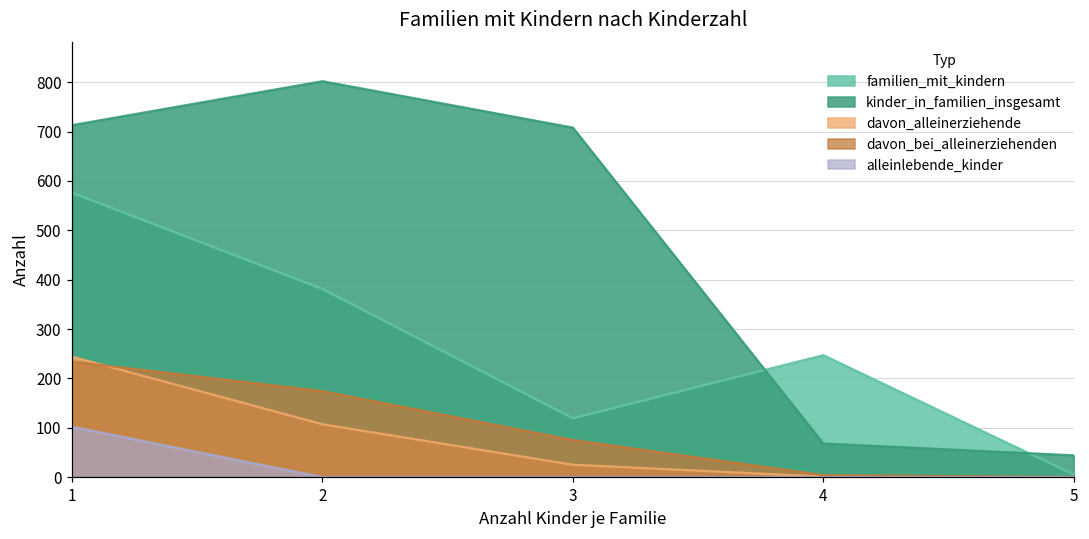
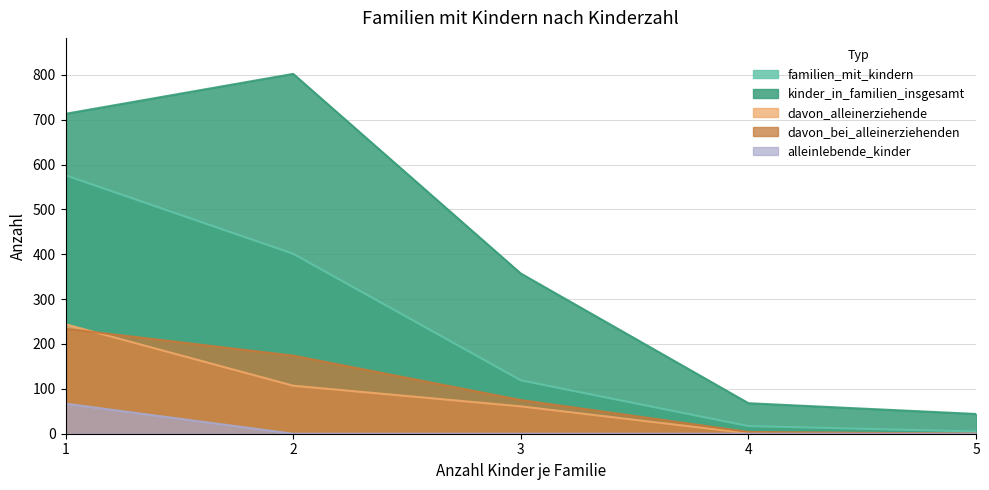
  {
    "familien_mit_kindern": {
      "1": 580,
-     "2": 380,
+     "2": 400,
      "3": 120,
-     "4": 250
+     "4": 20
    },
    "kinder_in_familien_insgesamt": {
      "1": 710,
      "2": 800,
-     "3": 710,
+     "3": 360,
      "4": 70,
      "5": 40
    },
    "davon_alleinerziehende": {
      "1": 240,
      "2": 110,
-     "3": 30
+     "3": 60
    },
    "davon_bei_alleinerziehenden": {
      "1": 230,
      "2": 170,
      "3": 80
    },
    "alleinlebende_kinder": {
-     "1": 100,
+     "1": 70,
      "2": 0,
      "3": 0
    }
  }
